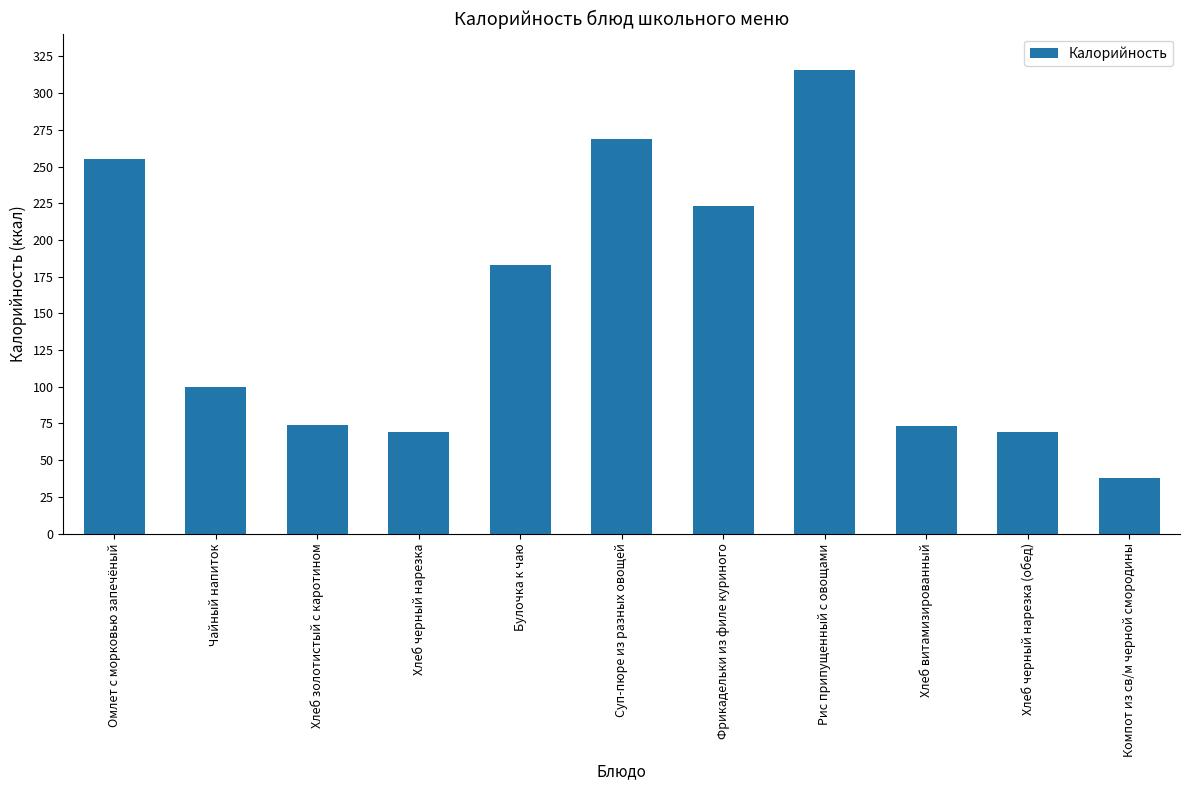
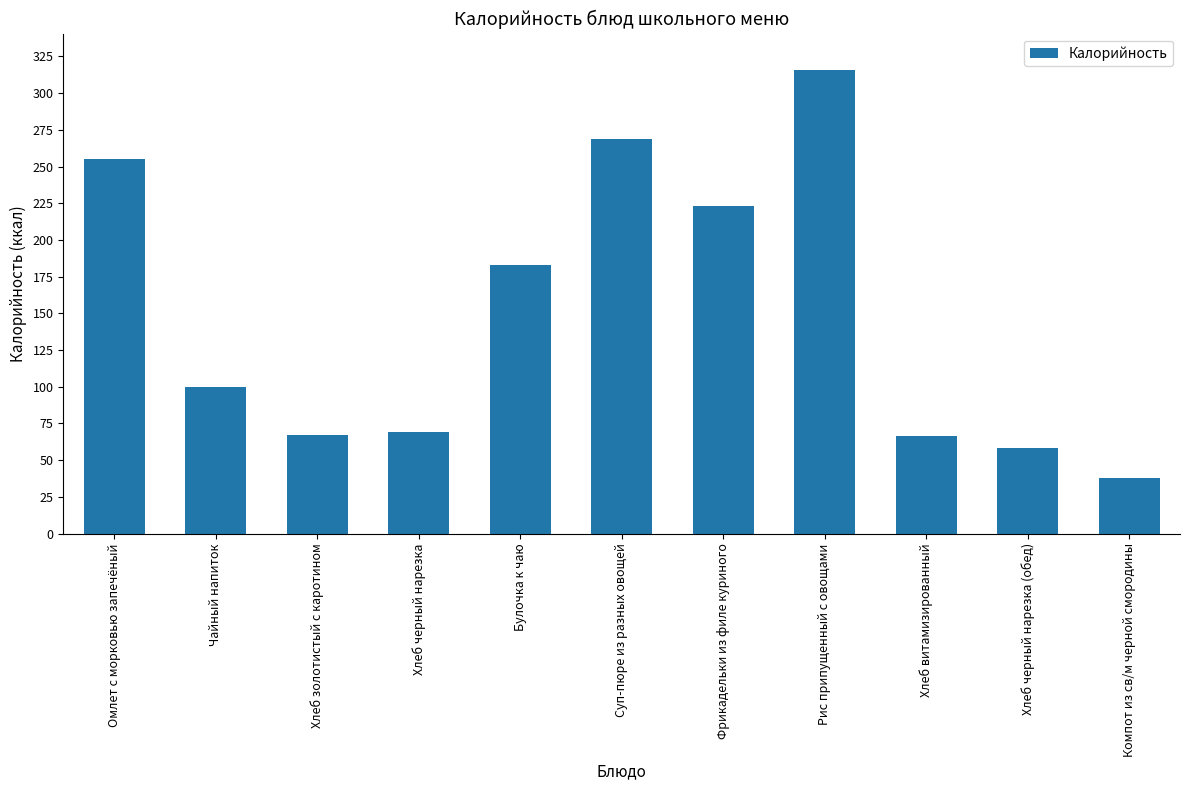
  {
    "Омлет с морковью запечёный": 256,
    "Чайный напиток": 100,
-   "Хлеб золотистый с каротином": 74,
+   "Хлеб золотистый с каротином": 67,
    "Хлеб черный нарезка": 69,
    "Булочка к чаю": 183,
    "Суп-пюре из разных овощей": 269,
    "Фрикадельки из филе куриного": 223,
    "Рис припущенный с овощами": 316,
-   "Хлеб витамизированный": 73,
-   "Хлеб черный нарезка (обед)": 69,
+   "Хлеб витамизированный": 66,
+   "Хлеб черный нарезка (обед)": 59,
    "Компот из св/м черной смородины": 38
  }
